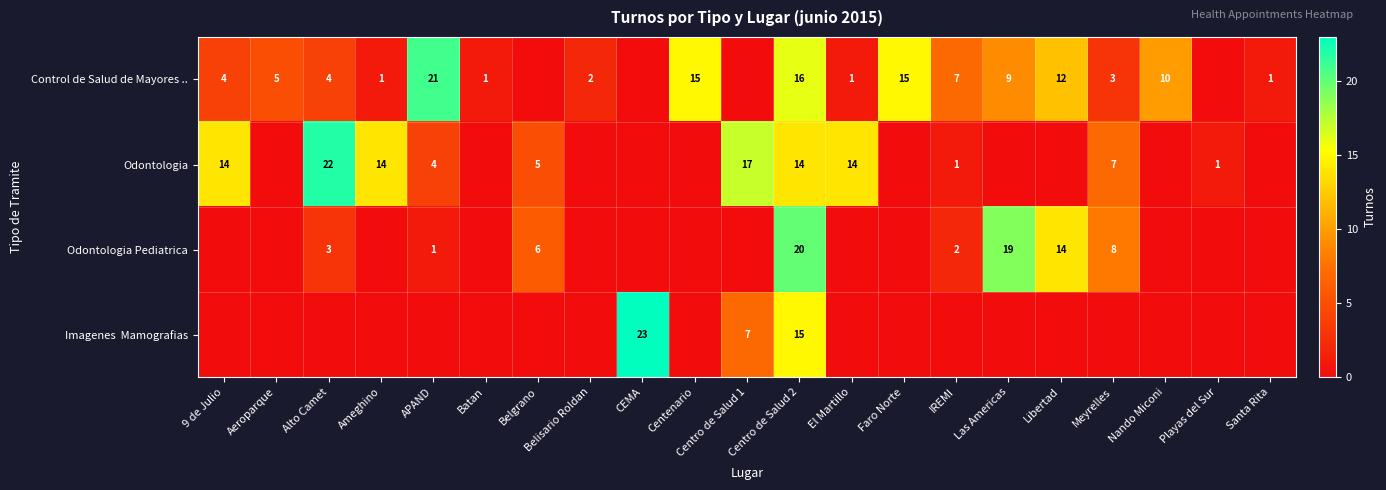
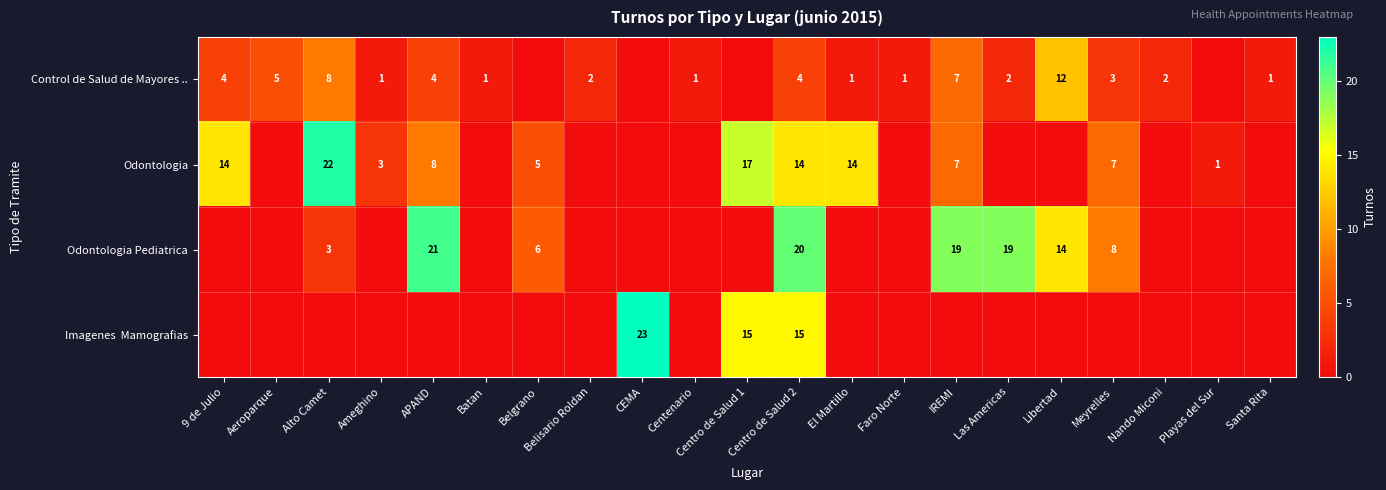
  {
    "Control de Salud de Mayores ..": {
      "9 de Julio": 4,
      "Aeroparque": 5,
-     "Alto Camet": 4,
+     "Alto Camet": 8,
      "Ameghino": 1,
-     "APAND": 21,
+     "APAND": 4,
      "Batan": 1,
      "Belisario Roldan": 2,
-     "Centenario": 15,
-     "Centro de Salud 2": 16,
+     "Centenario": 1,
+     "Centro de Salud 2": 4,
      "El Martillo": 1,
-     "Faro Norte": 15,
+     "Faro Norte": 1,
      "IREMI": 7,
-     "Las Americas": 9,
+     "Las Americas": 2,
      "Libertad": 12,
      "Meyrelles": 3,
-     "Nando Miconi": 10,
+     "Nando Miconi": 2,
      "Santa Rita": 1
    },
    "Odontologia": {
      "9 de Julio": 14,
      "Alto Camet": 22,
-     "Ameghino": 14,
-     "APAND": 4,
+     "Ameghino": 3,
+     "APAND": 8,
      "Belgrano": 5,
      "Centro de Salud 1": 17,
      "Centro de Salud 2": 14,
      "El Martillo": 14,
-     "IREMI": 1,
+     "IREMI": 7,
      "Meyrelles": 7,
      "Playas del Sur": 1
    },
    "Odontologia Pediatrica": {
      "Alto Camet": 3,
-     "APAND": 1,
+     "APAND": 21,
      "Belgrano": 6,
      "Centro de Salud 2": 20,
-     "IREMI": 2,
+     "IREMI": 19,
      "Las Americas": 19,
      "Libertad": 14,
      "Meyrelles": 8
    },
    "Imagenes Mamografias": {
      "CEMA": 23,
-     "Centro de Salud 1": 7,
+     "Centro de Salud 1": 15,
      "Centro de Salud 2": 15
    }
  }
